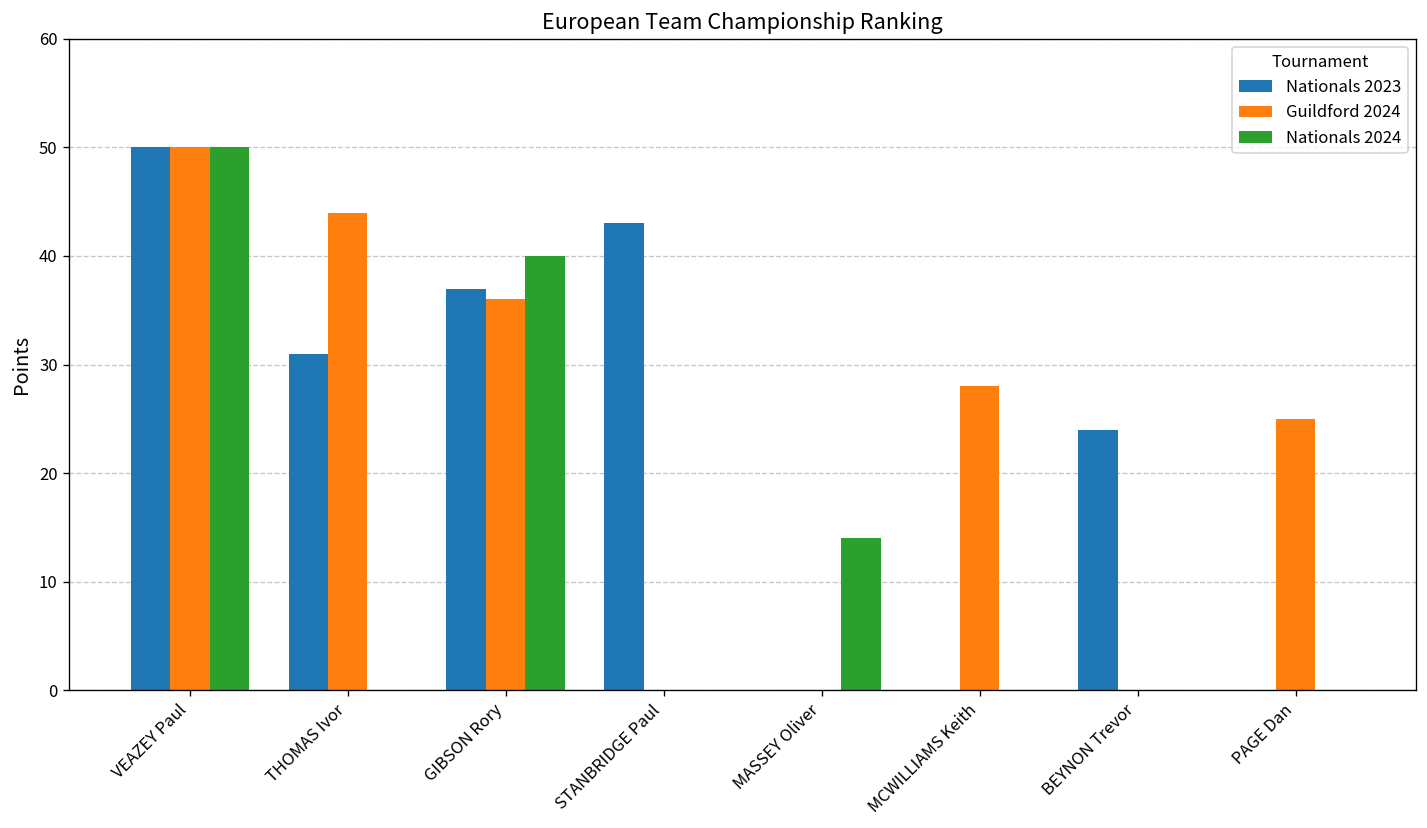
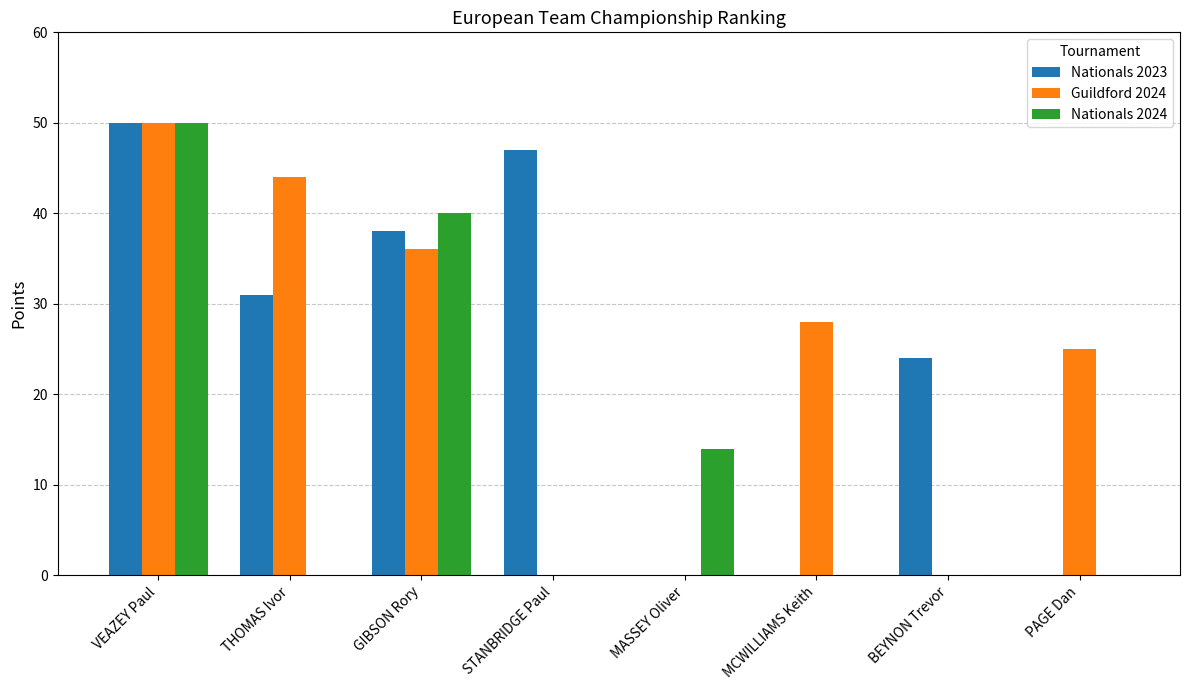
  {
    "Nationals 2023": {
      "VEAZEY Paul": 50,
      "THOMAS Ivor": 31,
-     "GIBSON Rory": 37,
-     "STANBRIDGE Paul": 43,
+     "GIBSON Rory": 38,
+     "STANBRIDGE Paul": 47,
      "MASSEY Oliver": 0,
      "MCWILLIAMS Keith": 0,
      "BEYNON Trevor": 24,
      "PAGE Dan": 0
    },
    "Guildford 2024": {
      "VEAZEY Paul": 50,
      "THOMAS Ivor": 44,
      "GIBSON Rory": 36,
      "STANBRIDGE Paul": 0,
      "MASSEY Oliver": 0,
      "MCWILLIAMS Keith": 28,
      "BEYNON Trevor": 0,
      "PAGE Dan": 25
    },
    "Nationals 2024": {
      "VEAZEY Paul": 50,
      "THOMAS Ivor": 0,
      "GIBSON Rory": 40,
      "STANBRIDGE Paul": 0,
      "MASSEY Oliver": 14,
      "MCWILLIAMS Keith": 0,
      "BEYNON Trevor": 0,
      "PAGE Dan": 0
    }
  }
